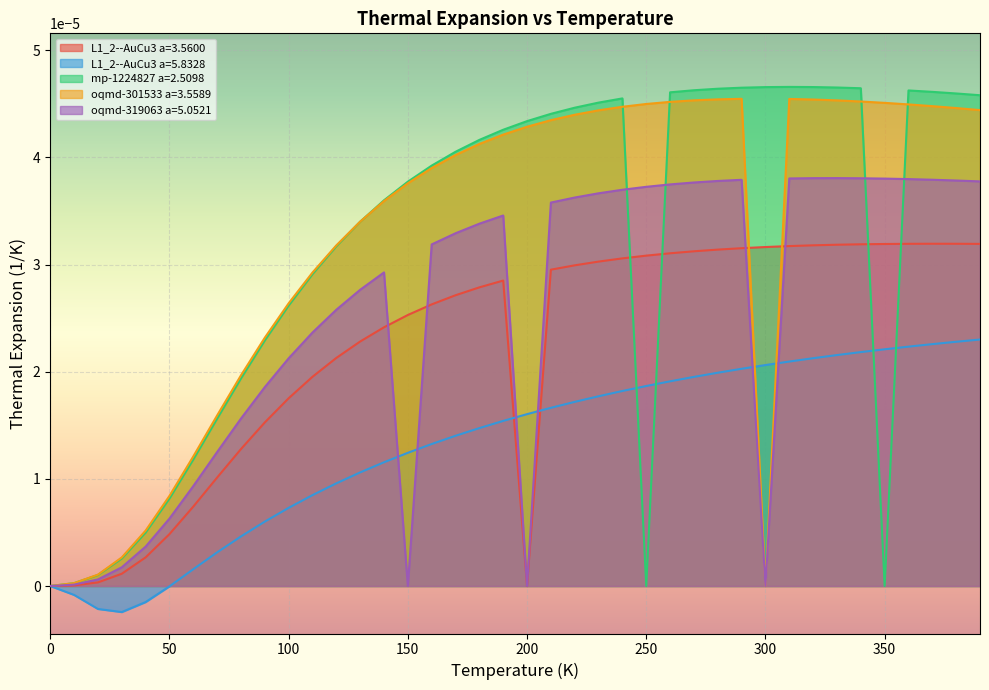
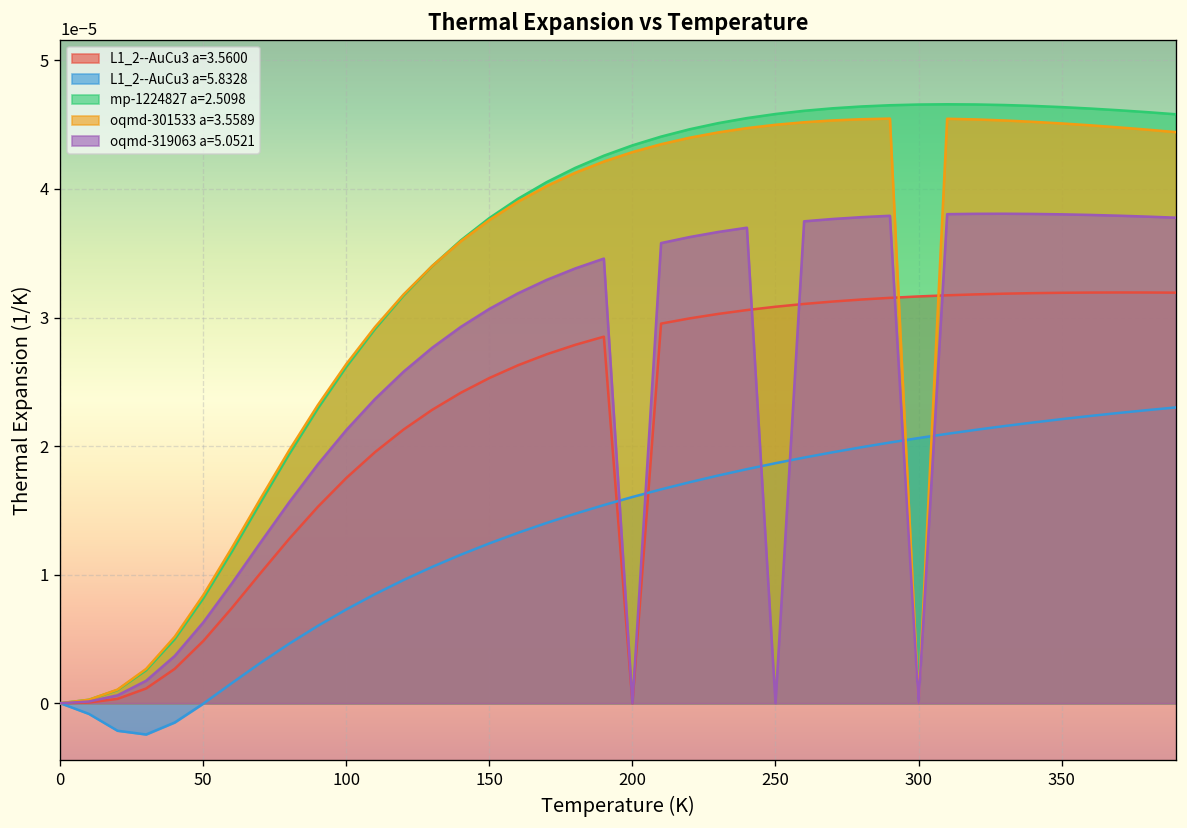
  {
    "L1_2--AuCu3 a=3.5600": {
      "50": 0.0000048,
      "100": 0.0000175,
      "150": 0.0000253,
      "250": 0.0000308,
      "300": 0.0000316,
      "350": 0.0000319
    },
    "mp-1224827 a=2.5098": {
      "50": 0.0000082,
      "200": 0.0000434,
-     "250": 0.00000,
+     "250": 0.00005,
      "300": 0.0000466,
-     "350": 0.00000
+     "350": 0.00005
    },
    "oqmd-301533 a=3.5589": {
      "50": 0.0000084,
      "200": 0.0000429,
      "250": 0.0000450,
      "350": 0.0000451
    },
    "oqmd-319063 a=5.0521": {
      "50": 0.0000063,
      "100": 0.0000213,
-     "150": 0.00000,
-     "250": 0.00004,
+     "150": 0.00003,
+     "250": 0.00000,
      "350": 0.0000380
    }
  }
